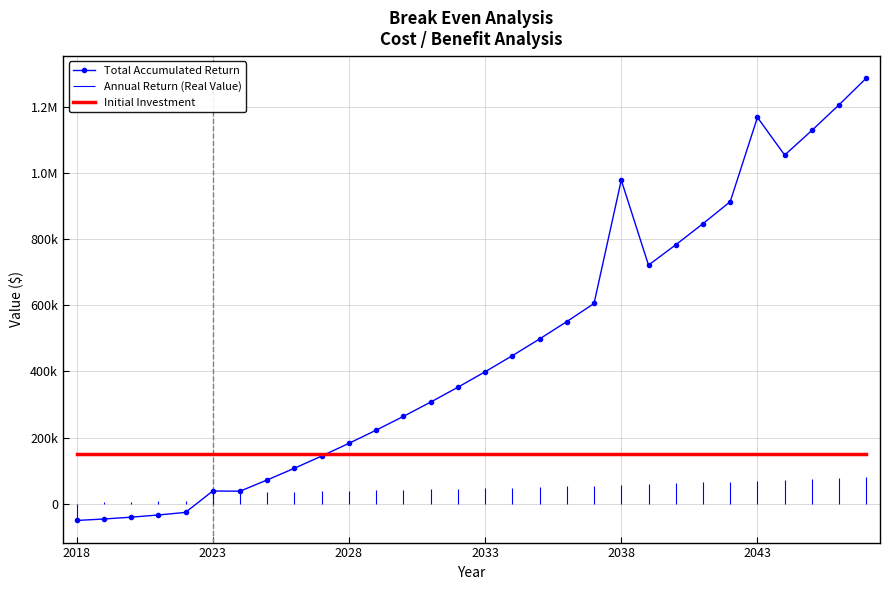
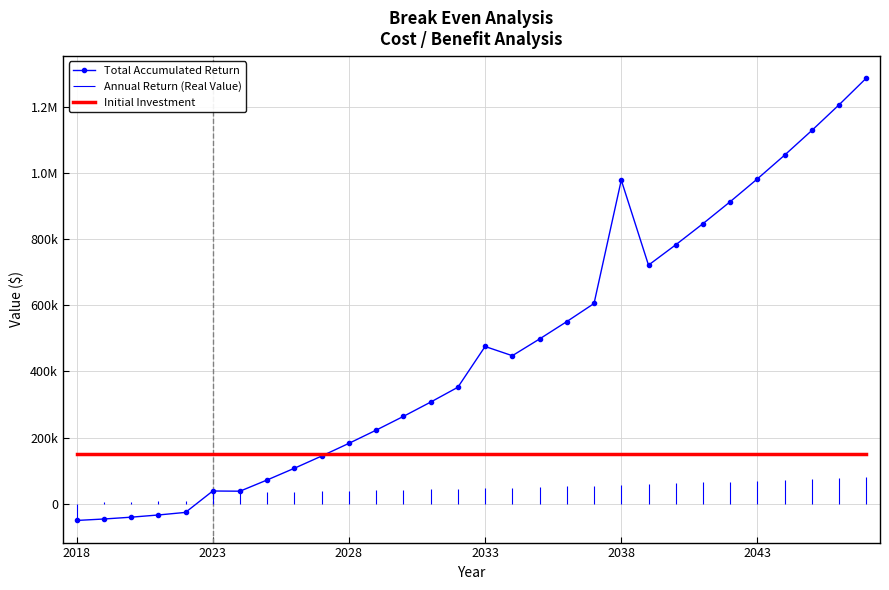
  {
    "Total Accumulated Return": {
      "2018": -50000,
      "2023": 40000,
      "2028": 180000,
-     "2033": 400000,
+     "2033": 480000,
      "2038": 980000,
-     "2043": 1170000
+     "2043": 980000
    },
    "Initial Investment": {
      "2018": 150000,
      "2023": 150000,
      "2028": 150000,
      "2033": 150000,
      "2038": 150000,
      "2043": 150000
    }
  }
